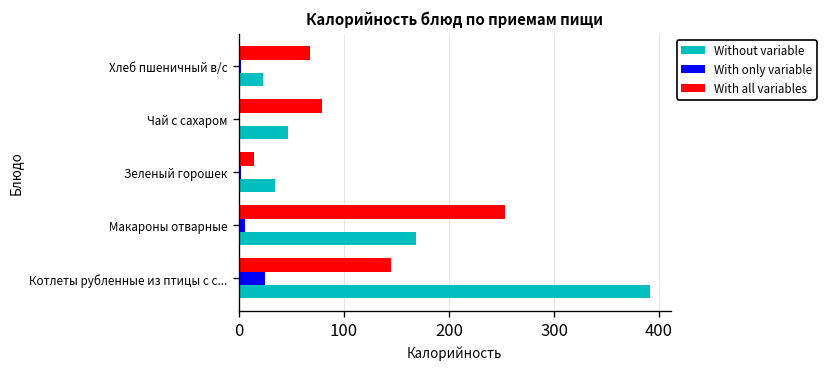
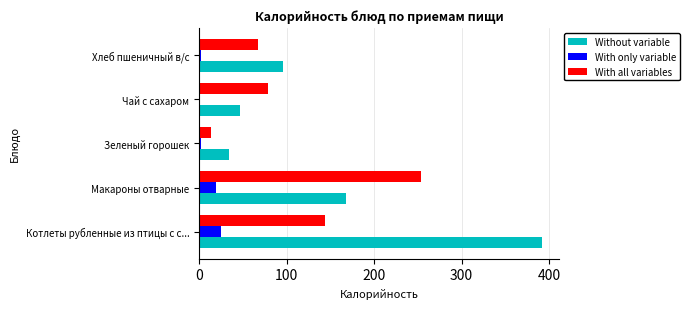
  {
    "Without variable": {
-     "Хлеб пшеничный в/с": 20,
+     "Хлеб пшеничный в/с": 100,
      "Чай с сахаром": 50,
      "Зеленый горошек": 30,
      "Макароны отварные": 170,
      "Котлеты рубленные из птицы с с...": 390
    },
    "With only variable": {
-     "Макароны отварные": 10,
+     "Макароны отварные": 20,
      "Котлеты рубленные из птицы с с...": 30
    },
    "With all variables": {
      "Хлеб пшеничный в/с": 70,
      "Чай с сахаром": 80,
      "Зеленый горошек": 10,
      "Макароны отварные": 250,
      "Котлеты рубленные из птицы с с...": 140
    }
  }
